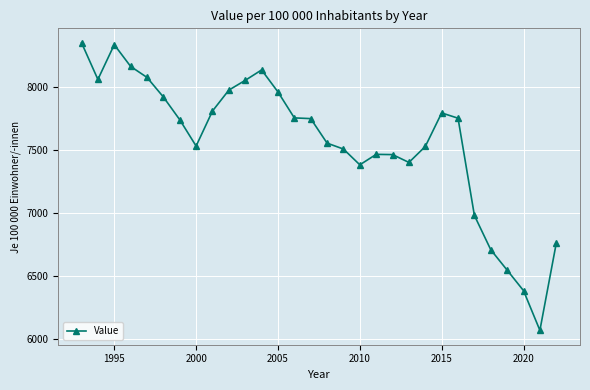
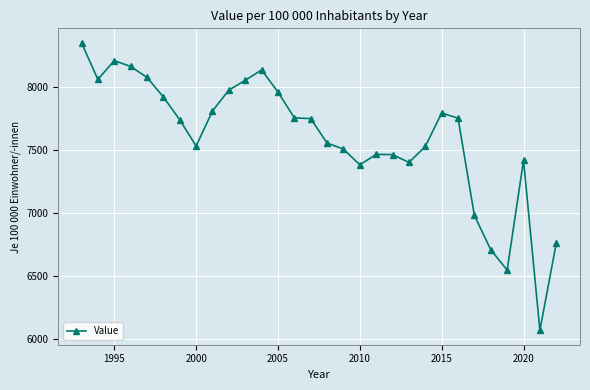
  {
-   "1995": 8340,
+   "1995": 8210,
    "2000": 7530,
    "2005": 7960,
    "2010": 7380,
    "2015": 7800,
-   "2020": 6390
+   "2020": 7420
  }
